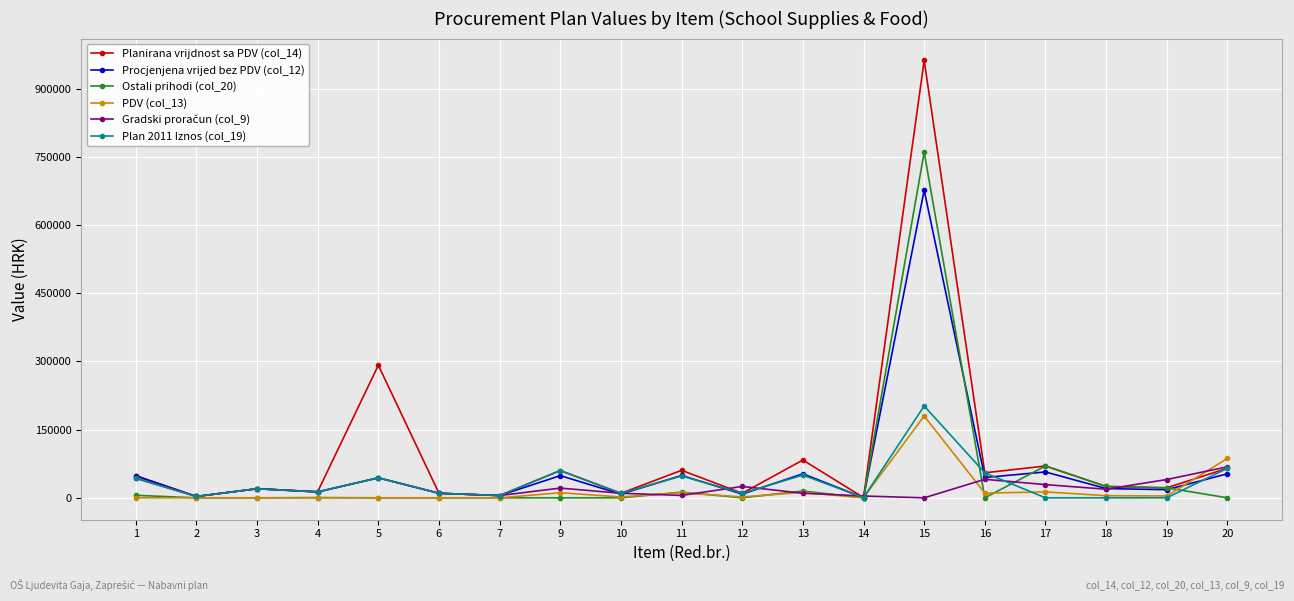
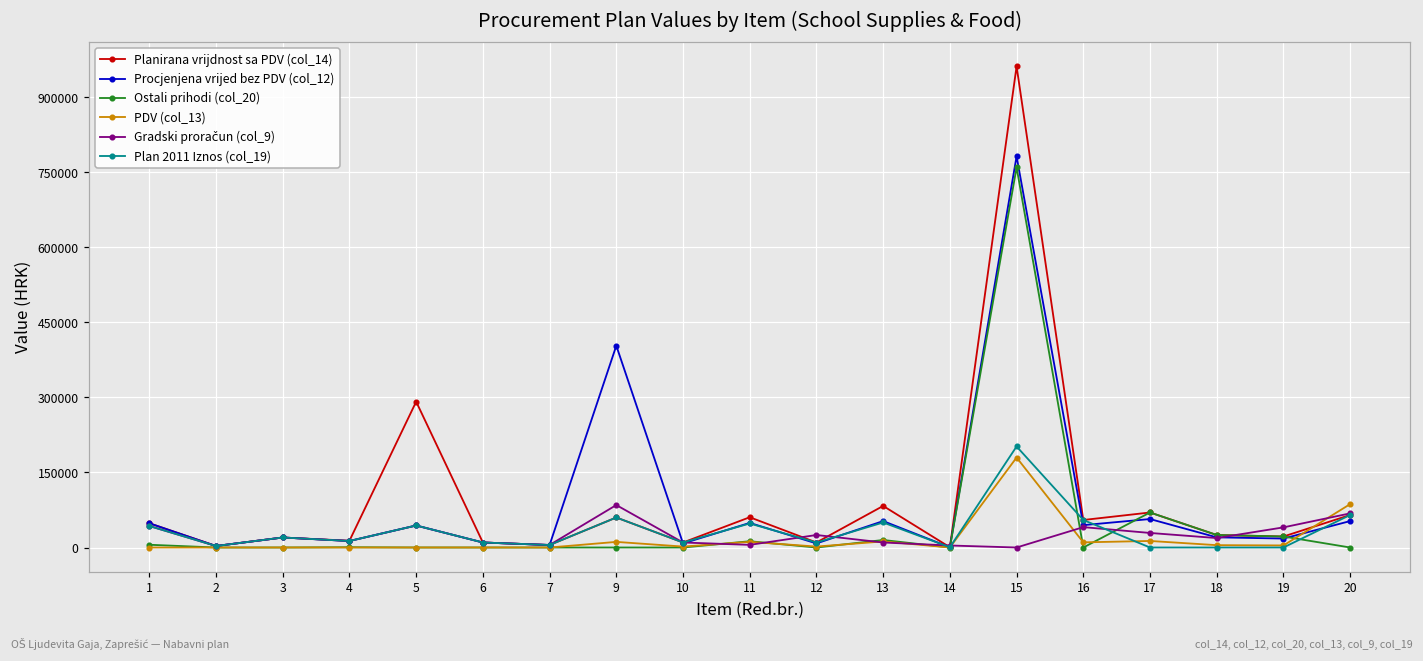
  {
    "Planirana vrijdnost sa PDV (col_14)": {
      "5": 290000,
      "11": 60000,
      "13": 80000,
      "15": 960000
    },
    "Procjenjena vrijed bez PDV (col_12)": {
-     "9": 50000,
-     "15": 680000,
+     "9": 400000,
+     "15": 780000,
      "17": 60000,
      "20": 50000
    },
    "Ostali prihodi (col_20)": {
      "9": 0,
      "15": 760000,
      "16": 0,
      "20": 0
    },
    "PDV (col_13)": {
      "9": 10000,
      "15": 180000,
      "16": 10000,
      "17": 10000,
      "20": 90000
    },
    "Gradski proračun (col_9)": {
-     "9": 20000,
+     "9": 80000,
      "11": 10000,
      "12": 30000,
      "15": 0,
      "17": 30000,
      "19": 40000
    },
    "Plan 2011 Iznos (col_19)": {
      "15": 200000,
      "17": 0
    }
  }
